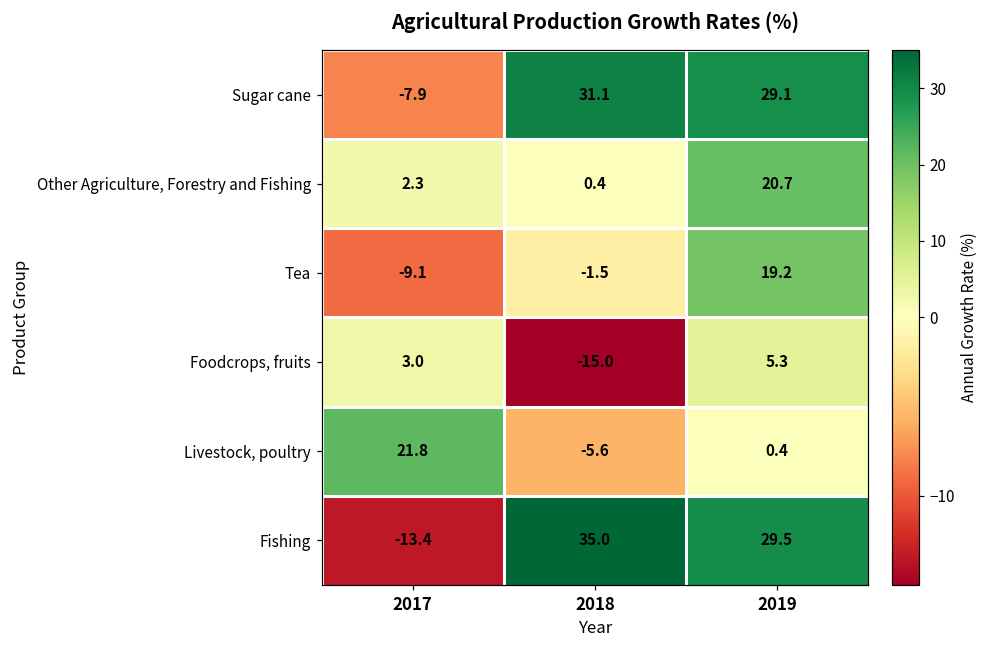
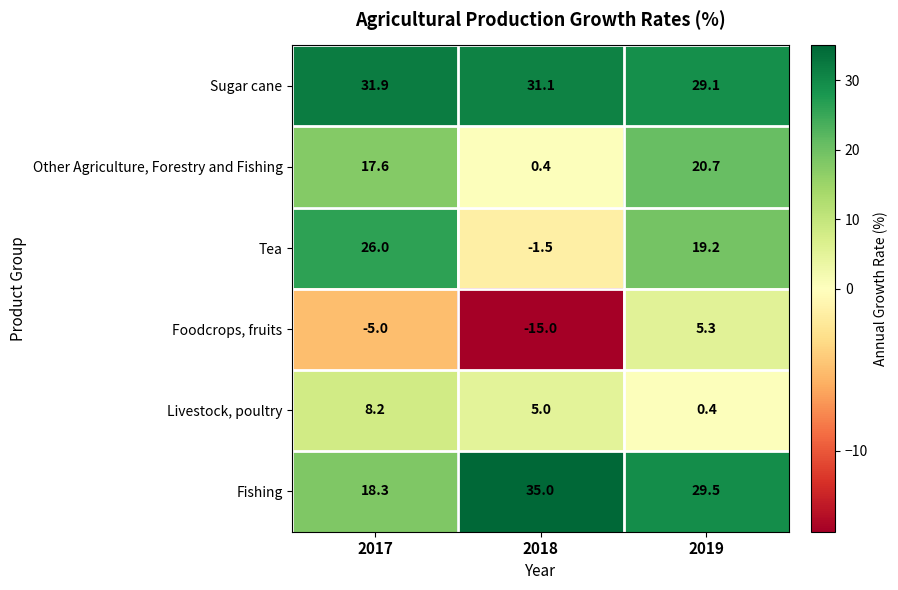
  {
    "Sugar cane": {
-     "2017": -7.9,
+     "2017": 31.9,
      "2018": 31.1,
      "2019": 29.1
    },
    "Other Agriculture, Forestry and Fishing": {
-     "2017": 2.3,
+     "2017": 17.6,
      "2018": 0.4,
      "2019": 20.7
    },
    "Tea": {
-     "2017": -9.1,
+     "2017": 26.0,
      "2018": -1.5,
      "2019": 19.2
    },
    "Foodcrops, fruits": {
-     "2017": 3.0,
+     "2017": -5.0,
      "2018": -15.0,
      "2019": 5.3
    },
    "Livestock, poultry": {
-     "2017": 21.8,
-     "2018": -5.6,
+     "2017": 8.2,
+     "2018": 5.0,
      "2019": 0.4
    },
    "Fishing": {
-     "2017": -13.4,
+     "2017": 18.3,
      "2018": 35.0,
      "2019": 29.5
    }
  }
